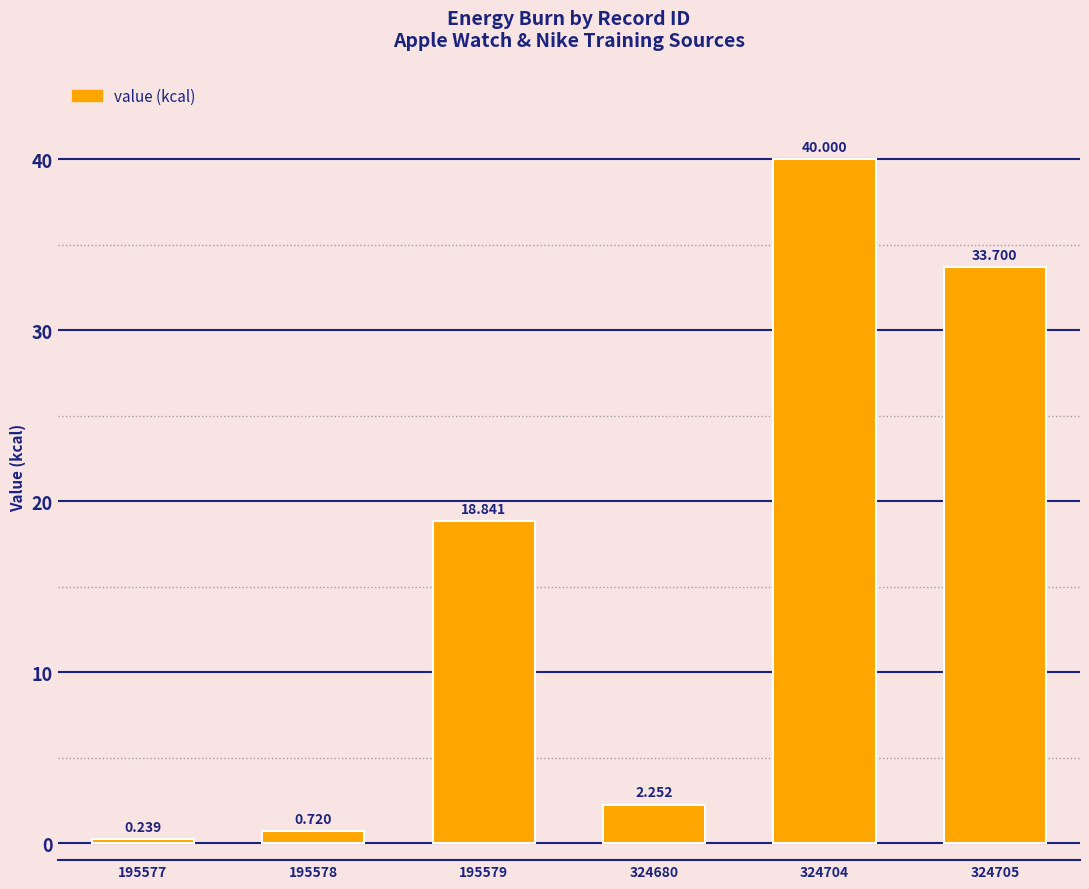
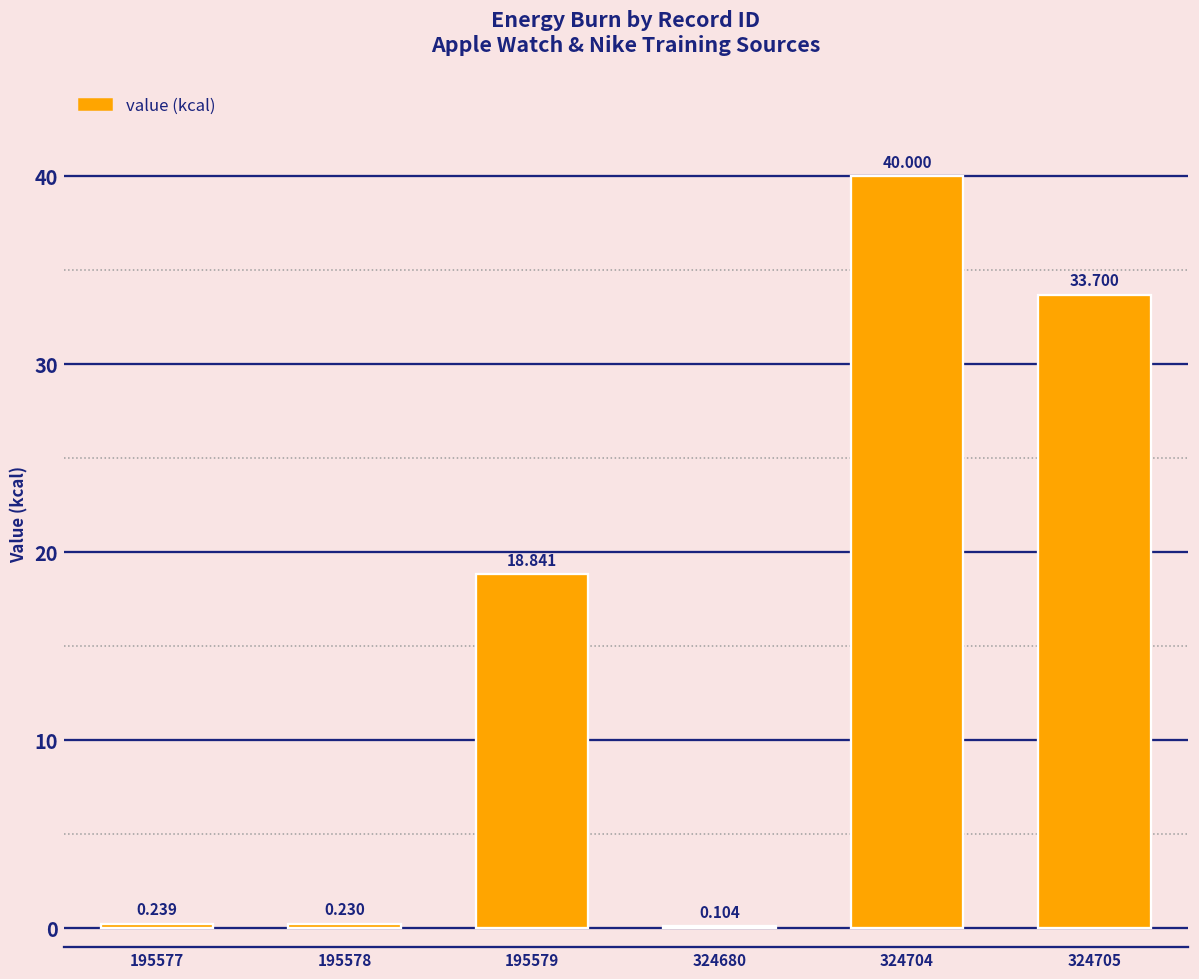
  {
    "195577": 0.239,
-   "195578": 0.720,
+   "195578": 0.230,
    "195579": 18.841,
-   "324680": 2.252,
+   "324680": 0.104,
    "324704": 40.000,
    "324705": 33.700
  }
